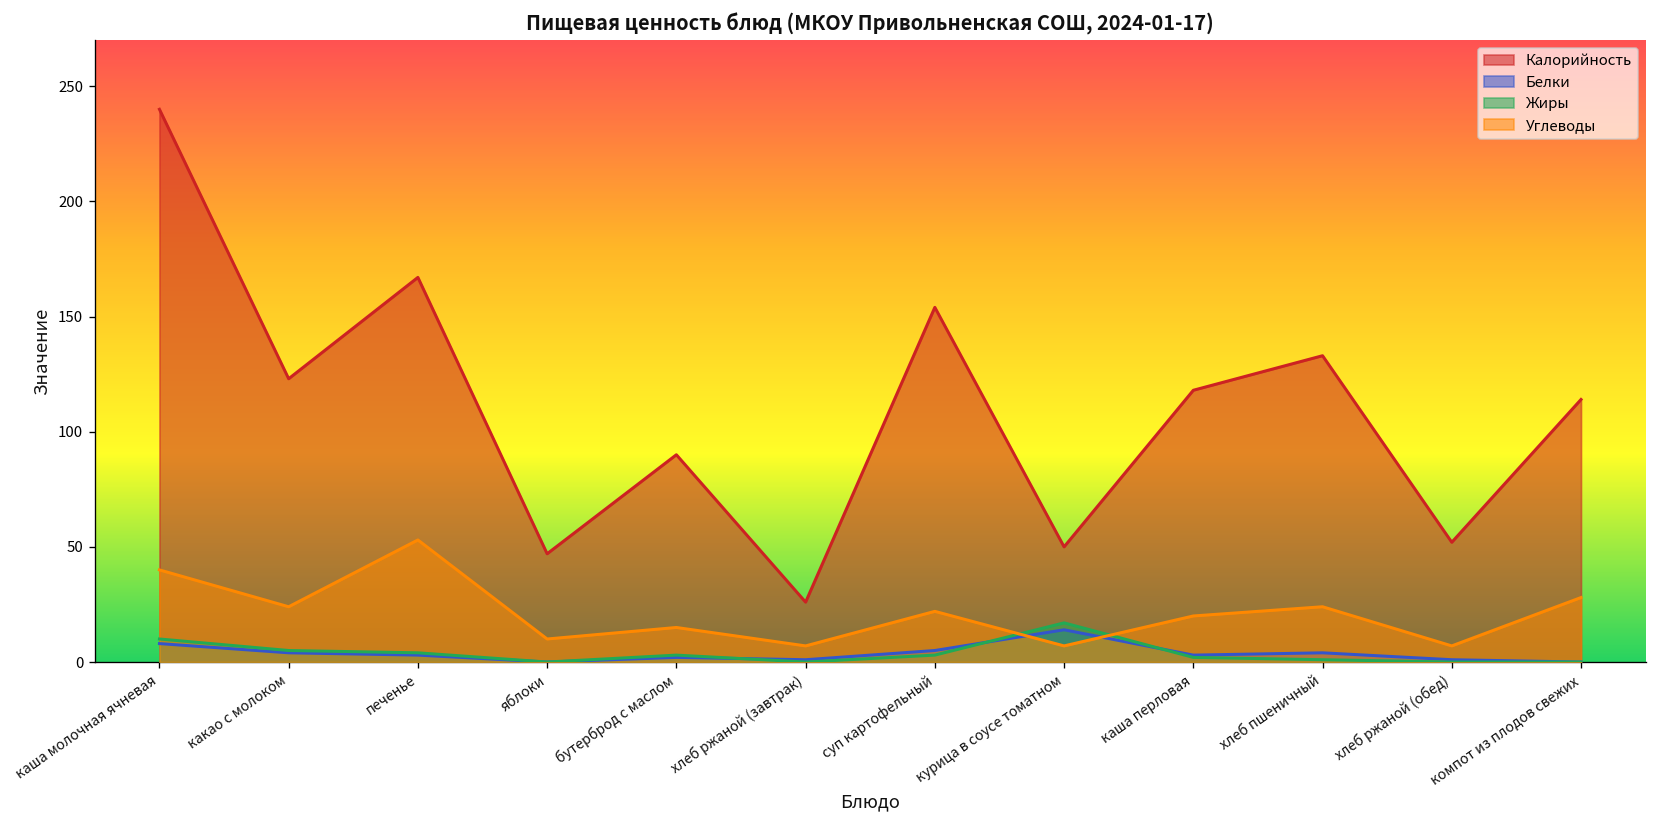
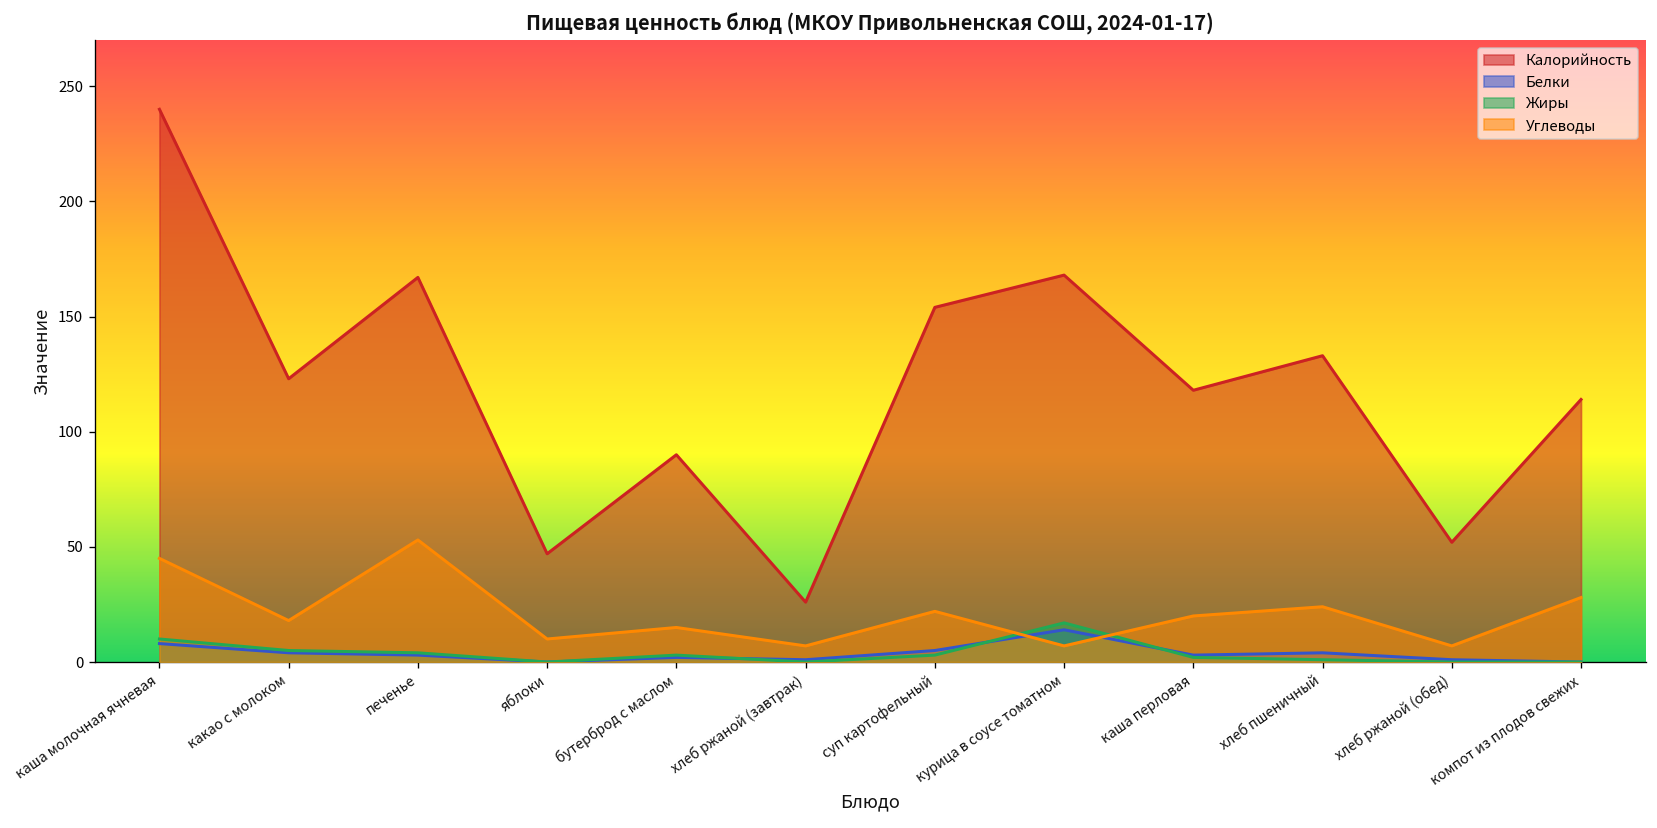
  {
    "Калорийность": {
      "каша молочная ячневая": 240,
      "какао с молоком": 123,
      "печенье": 167,
      "яблоки": 47,
      "бутерброд с маслом": 90,
      "хлеб ржаной (завтрак)": 26,
      "суп картофельный": 154,
-     "курица в соусе томатном": 50,
+     "курица в соусе томатном": 168,
      "каша перловая": 118,
      "хлеб пшеничный": 133,
      "хлеб ржаной (обед)": 52,
      "компот из плодов свежих": 114
    },
    "Белки": {
      "каша молочная ячневая": 8,
      "суп картофельный": 5,
      "курица в соусе томатном": 14,
      "хлеб пшеничный": 4
    },
    "Жиры": {
      "каша молочная ячневая": 10,
      "суп картофельный": 3,
      "курица в соусе томатном": 17,
      "хлеб пшеничный": 1
    },
    "Углеводы": {
-     "каша молочная ячневая": 40,
-     "какао с молоком": 24,
+     "каша молочная ячневая": 45,
+     "какао с молоком": 18,
      "печенье": 53,
      "яблоки": 10,
      "бутерброд с маслом": 15,
      "хлеб ржаной (завтрак)": 7,
      "суп картофельный": 22,
      "курица в соусе томатном": 7,
      "каша перловая": 20,
      "хлеб пшеничный": 24,
      "хлеб ржаной (обед)": 7,
      "компот из плодов свежих": 28
    }
  }
